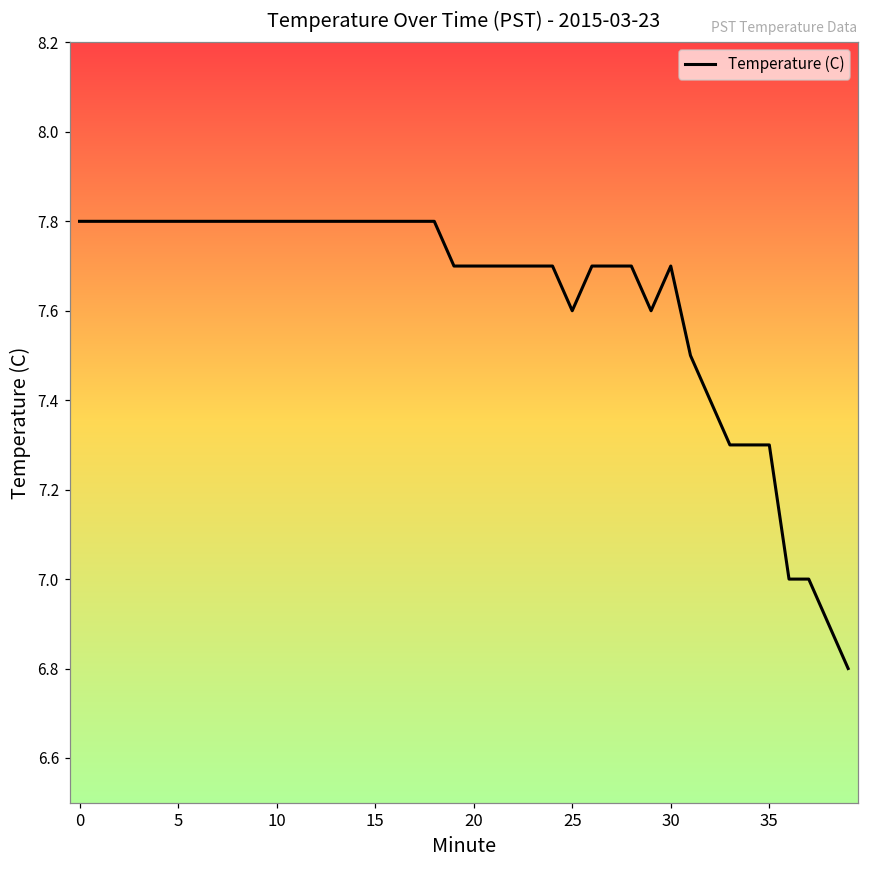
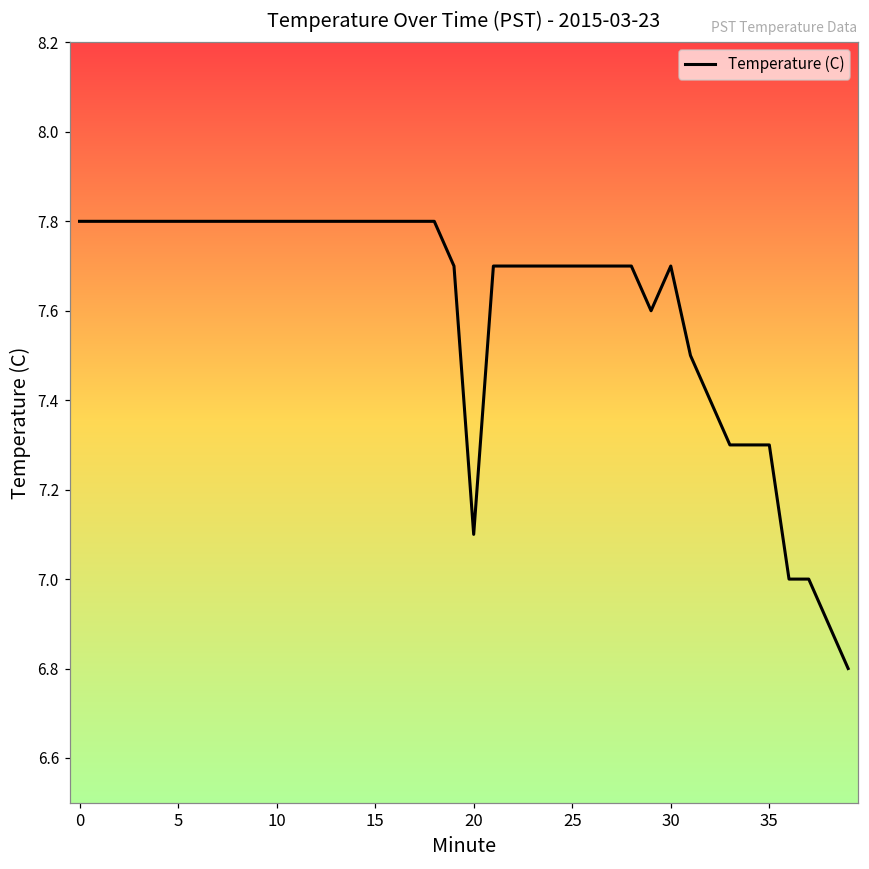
  {
    "0": 7.8,
    "5": 7.8,
    "10": 7.8,
    "15": 7.8,
-   "20": 7.7,
-   "25": 7.6,
+   "20": 7.1,
+   "25": 7.7,
    "30": 7.7,
    "35": 7.3
  }
